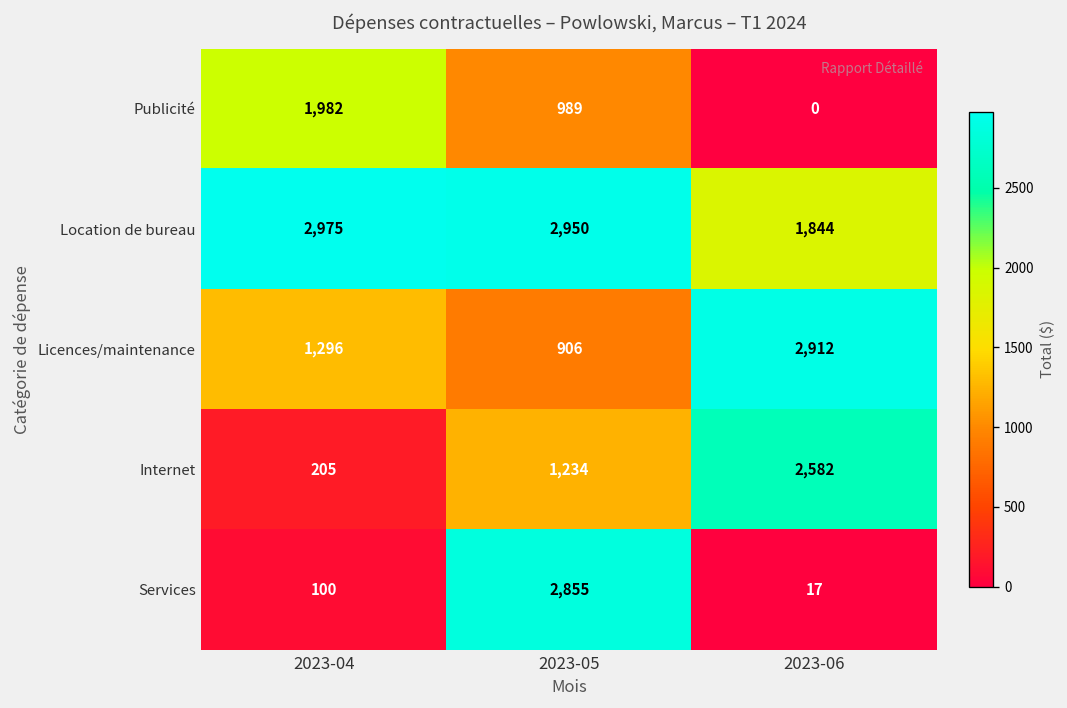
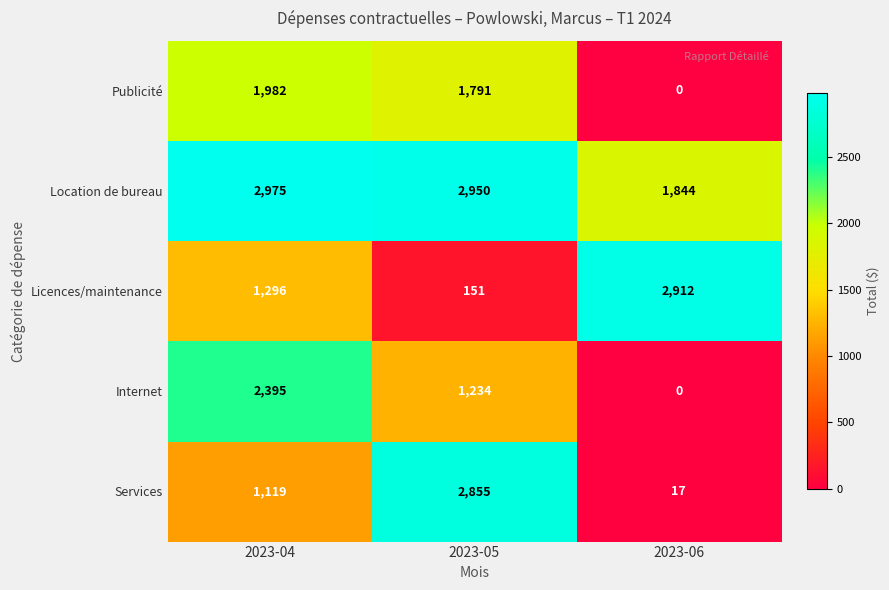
  {
    "Publicité": {
      "2023-04": "1,982",
-     "2023-05": "989"
+     "2023-05": "1,791"
    },
    "Location de bureau": {
      "2023-04": "2,975",
      "2023-05": "2,950",
      "2023-06": "1,844"
    },
    "Licences/maintenance": {
      "2023-04": "1,296",
-     "2023-05": "906",
+     "2023-05": "151",
      "2023-06": "2,912"
    },
    "Internet": {
-     "2023-04": "205",
+     "2023-04": "2,395",
      "2023-05": "1,234",
-     "2023-06": "2,582"
+     "2023-06": "0"
    },
    "Services": {
-     "2023-04": "100",
+     "2023-04": "1,119",
      "2023-05": "2,855",
      "2023-06": "17"
    }
  }
